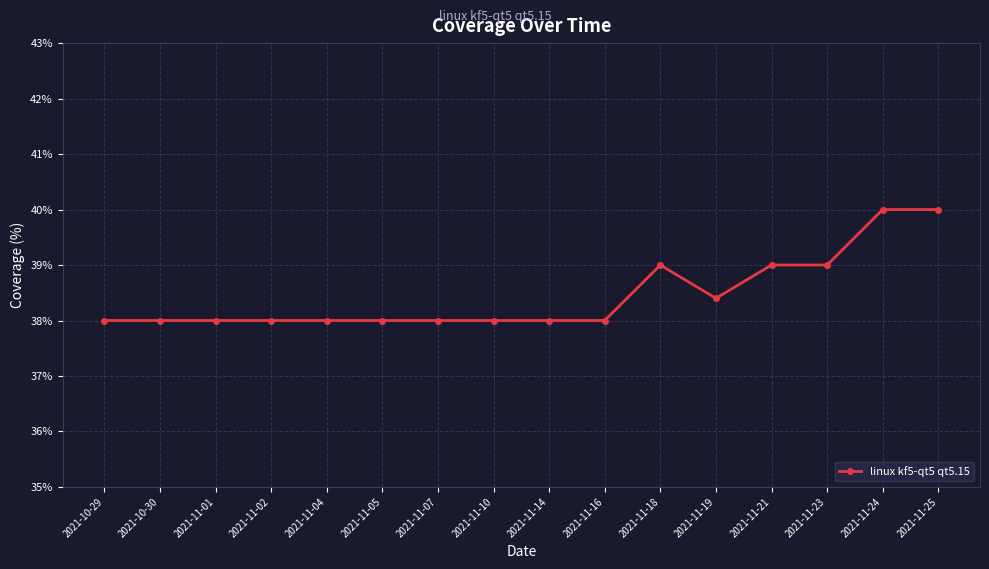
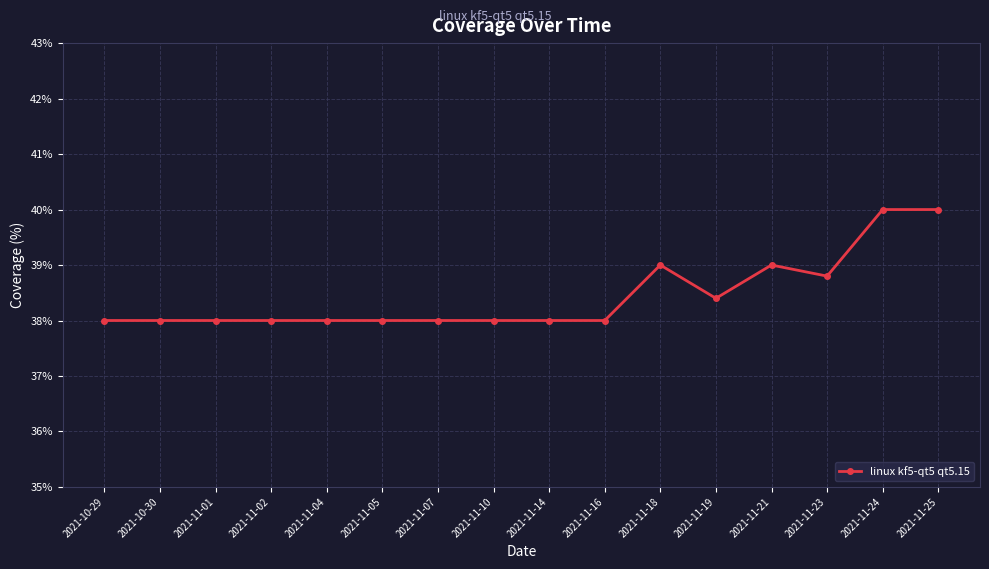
  {
    "2021-10-29": "38.0%",
    "2021-10-30": "38.0%",
    "2021-11-01": "38.0%",
    "2021-11-02": "38.0%",
    "2021-11-04": "38.0%",
    "2021-11-05": "38.0%",
    "2021-11-07": "38.0%",
    "2021-11-10": "38.0%",
    "2021-11-14": "38.0%",
    "2021-11-16": "38.0%",
    "2021-11-18": "39.0%",
    "2021-11-19": "38.4%",
    "2021-11-21": "39.0%",
-   "2021-11-23": "39.0%",
+   "2021-11-23": "38.8%",
    "2021-11-24": "40.0%",
    "2021-11-25": "40.0%"
  }
